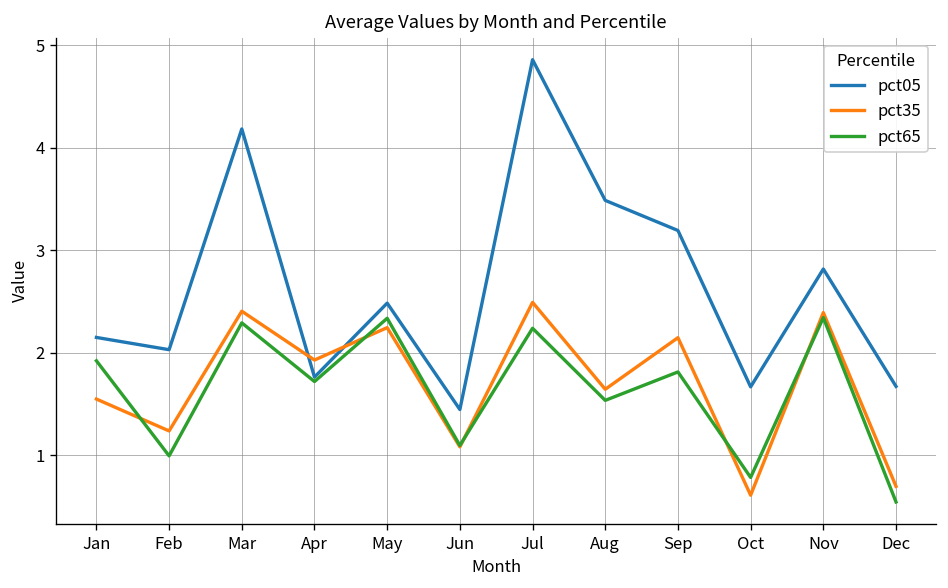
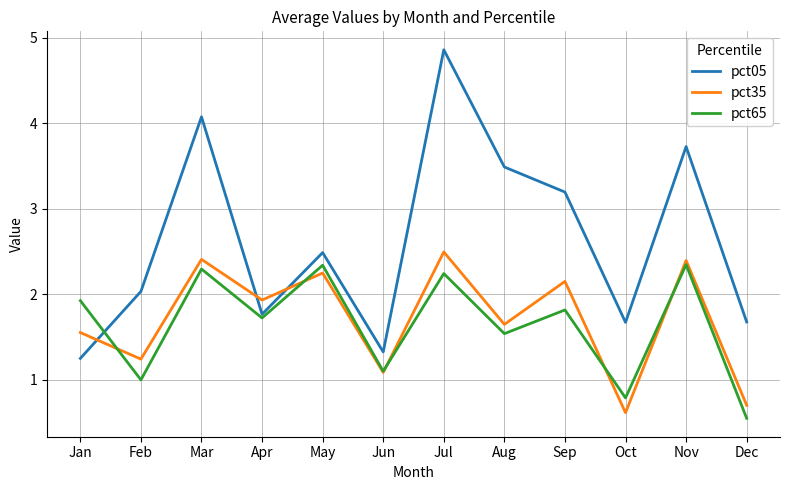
  {
    "pct05": {
-     "Jan": 2.2,
+     "Jan": 1.2,
      "Feb": 2.0,
-     "Mar": 4.2,
+     "Mar": 4.1,
      "Apr": 1.8,
      "May": 2.5,
-     "Jun": 1.4,
+     "Jun": 1.3,
      "Jul": 4.9,
      "Aug": 3.5,
      "Sep": 3.2,
      "Oct": 1.7,
-     "Nov": 2.8,
+     "Nov": 3.7,
      "Dec": 1.7
    },
    "pct35": {
      "Jan": 1.5,
      "Feb": 1.2,
      "Mar": 2.4,
      "Apr": 1.9,
      "May": 2.2,
      "Jul": 2.5,
      "Aug": 1.6,
      "Sep": 2.1,
      "Oct": 0.6,
      "Nov": 2.4,
      "Dec": 0.7
    },
    "pct65": {
      "Jan": 1.9,
      "Feb": 1.0,
      "Mar": 2.3,
      "Apr": 1.7,
      "May": 2.3,
      "Jul": 2.2,
      "Aug": 1.5,
      "Sep": 1.8,
      "Oct": 0.8,
      "Nov": 2.3,
      "Dec": 0.5
    }
  }
